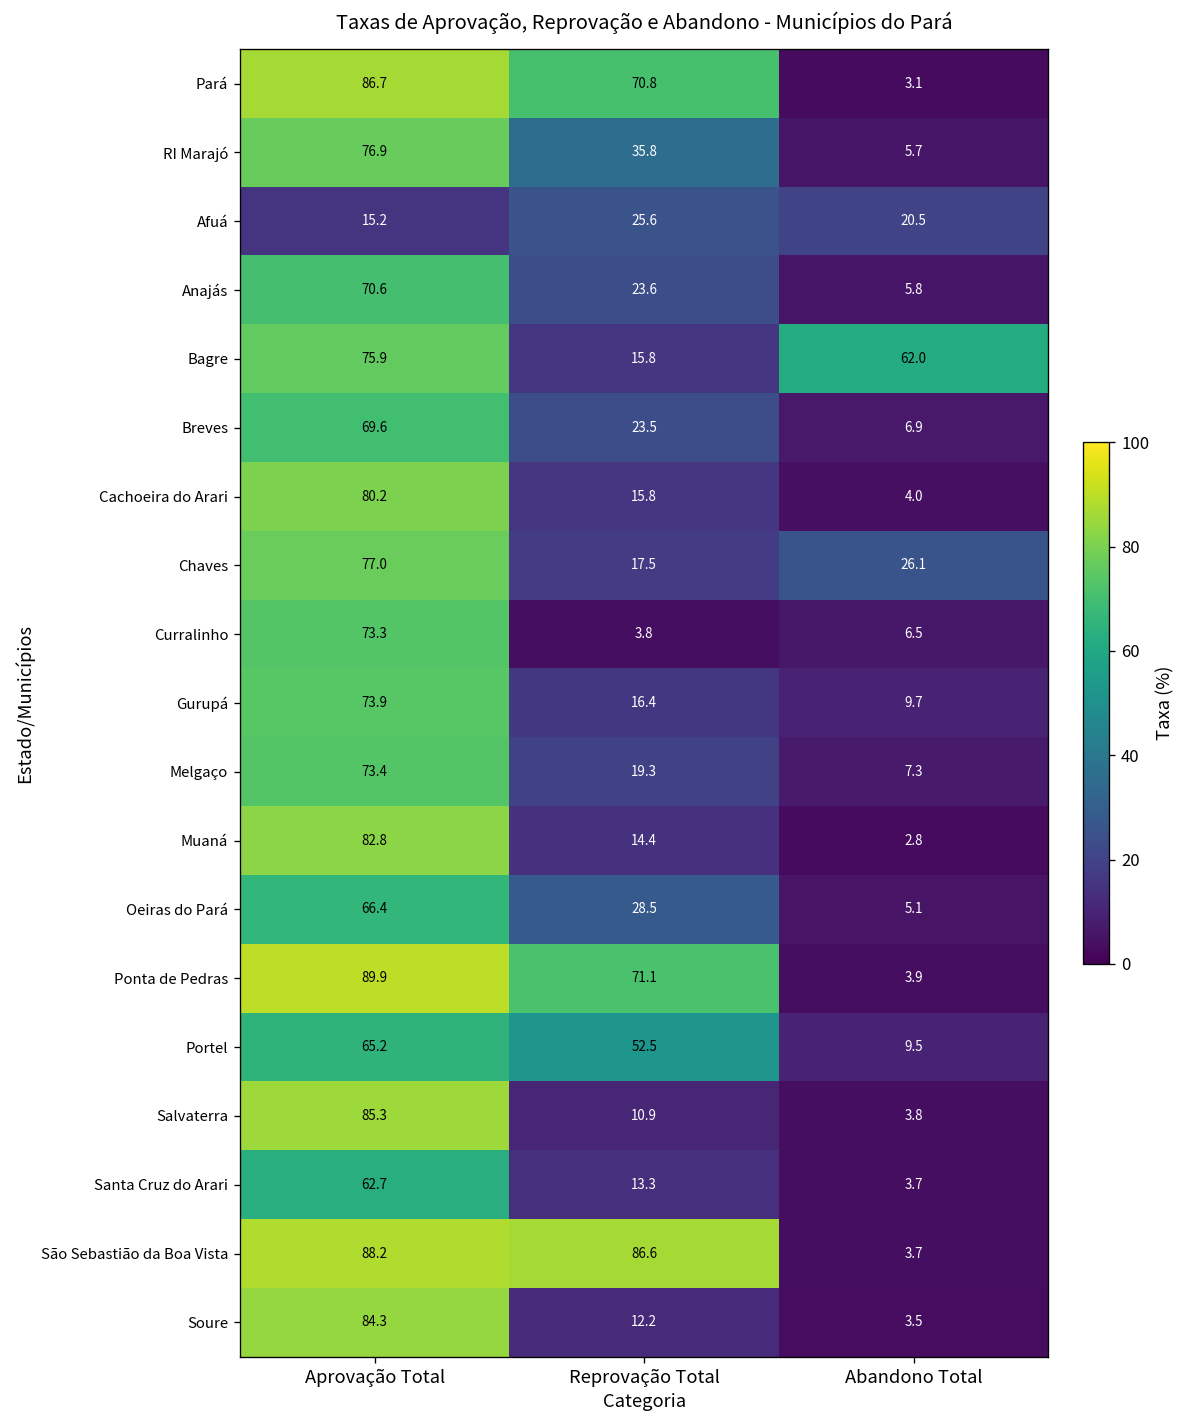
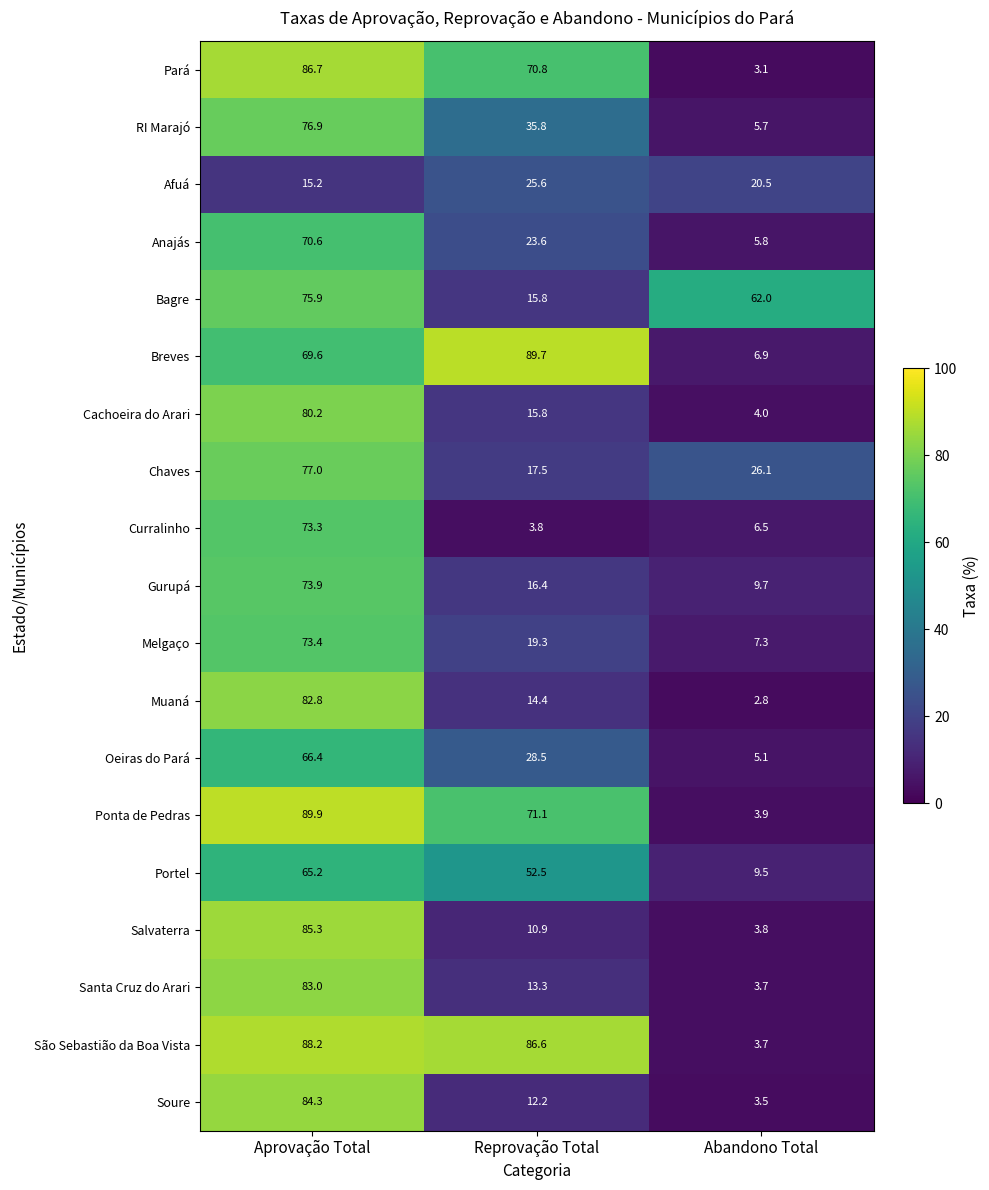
  {
    "Pará": {
      "Aprovação Total": 86.7,
      "Reprovação Total": 70.8,
      "Abandono Total": 3.1
    },
    "RI Marajó": {
      "Aprovação Total": 76.9,
      "Reprovação Total": 35.8,
      "Abandono Total": 5.7
    },
    "Afuá": {
      "Aprovação Total": 15.2,
      "Reprovação Total": 25.6,
      "Abandono Total": 20.5
    },
    "Anajás": {
      "Aprovação Total": 70.6,
      "Reprovação Total": 23.6,
      "Abandono Total": 5.8
    },
    "Bagre": {
      "Aprovação Total": 75.9,
      "Reprovação Total": 15.8,
      "Abandono Total": 62.0
    },
    "Breves": {
      "Aprovação Total": 69.6,
-     "Reprovação Total": 23.5,
+     "Reprovação Total": 89.7,
      "Abandono Total": 6.9
    },
    "Cachoeira do Arari": {
      "Aprovação Total": 80.2,
      "Reprovação Total": 15.8,
      "Abandono Total": 4.0
    },
    "Chaves": {
      "Aprovação Total": 77.0,
      "Reprovação Total": 17.5,
      "Abandono Total": 26.1
    },
    "Curralinho": {
      "Aprovação Total": 73.3,
      "Reprovação Total": 3.8,
      "Abandono Total": 6.5
    },
    "Gurupá": {
      "Aprovação Total": 73.9,
      "Reprovação Total": 16.4,
      "Abandono Total": 9.7
    },
    "Melgaço": {
      "Aprovação Total": 73.4,
      "Reprovação Total": 19.3,
      "Abandono Total": 7.3
    },
    "Muaná": {
      "Aprovação Total": 82.8,
      "Reprovação Total": 14.4,
      "Abandono Total": 2.8
    },
    "Oeiras do Pará": {
      "Aprovação Total": 66.4,
      "Reprovação Total": 28.5,
      "Abandono Total": 5.1
    },
    "Ponta de Pedras": {
      "Aprovação Total": 89.9,
      "Reprovação Total": 71.1,
      "Abandono Total": 3.9
    },
    "Portel": {
      "Aprovação Total": 65.2,
      "Reprovação Total": 52.5,
      "Abandono Total": 9.5
    },
    "Salvaterra": {
      "Aprovação Total": 85.3,
      "Reprovação Total": 10.9,
      "Abandono Total": 3.8
    },
    "Santa Cruz do Arari": {
-     "Aprovação Total": 62.7,
+     "Aprovação Total": 83.0,
      "Reprovação Total": 13.3,
      "Abandono Total": 3.7
    },
    "São Sebastião da Boa Vista": {
      "Aprovação Total": 88.2,
      "Reprovação Total": 86.6,
      "Abandono Total": 3.7
    },
    "Soure": {
      "Aprovação Total": 84.3,
      "Reprovação Total": 12.2,
      "Abandono Total": 3.5
    }
  }
